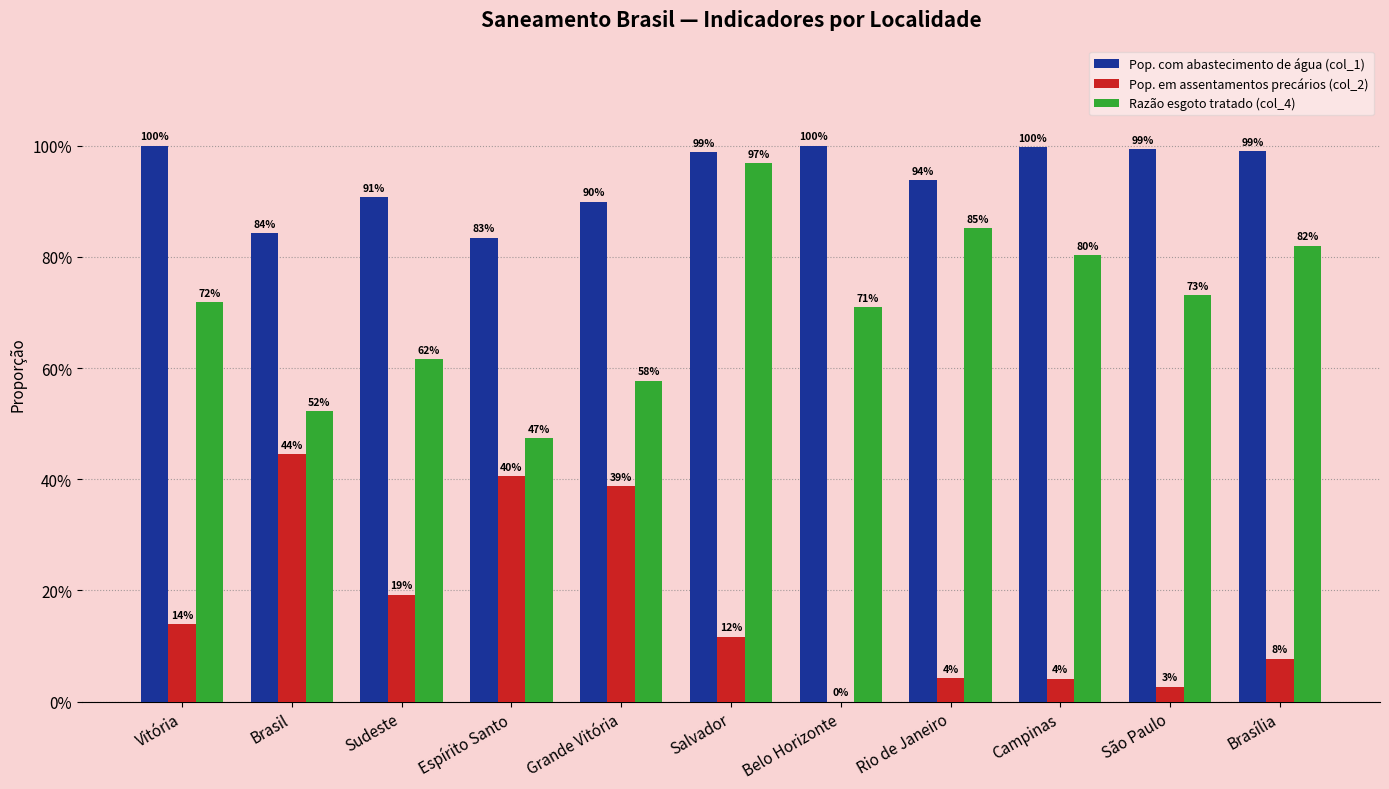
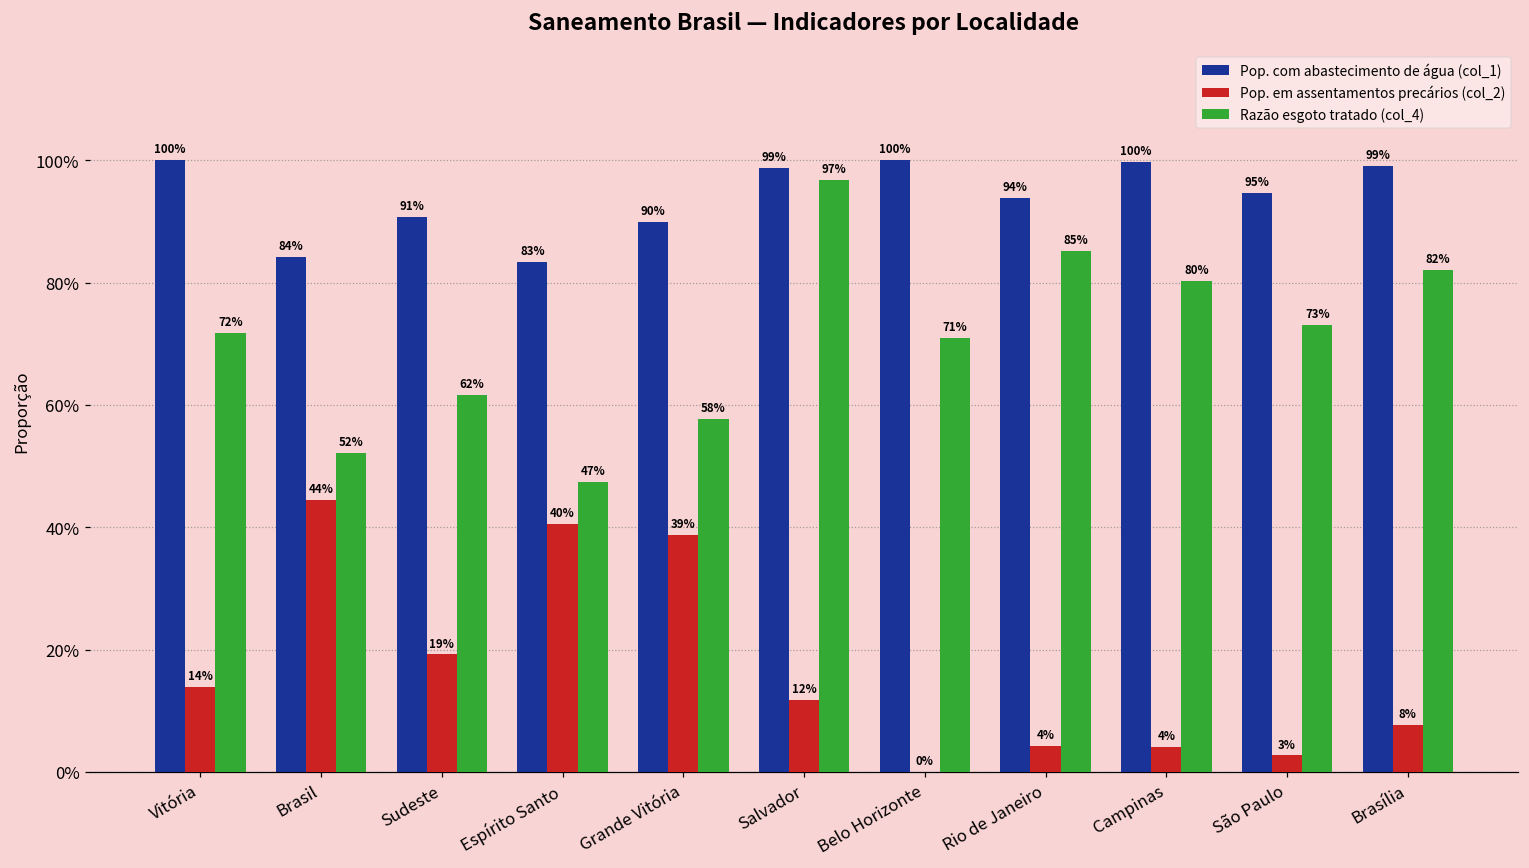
  {
    "Pop. com abastecimento de água (col_1)": {
      "Vitória": "100%",
      "Brasil": "84%",
      "Sudeste": "91%",
      "Espírito Santo": "83%",
      "Grande Vitória": "90%",
      "Salvador": "99%",
      "Belo Horizonte": "100%",
      "Rio de Janeiro": "94%",
      "Campinas": "100%",
-     "São Paulo": "99%",
+     "São Paulo": "95%",
      "Brasília": "99%"
    },
    "Pop. em assentamentos precários (col_2)": {
      "Vitória": "14%",
      "Brasil": "44%",
      "Sudeste": "19%",
      "Espírito Santo": "40%",
      "Grande Vitória": "39%",
      "Salvador": "12%",
      "Belo Horizonte": "0%",
      "Rio de Janeiro": "4%",
      "Campinas": "4%",
      "São Paulo": "3%",
      "Brasília": "8%"
    },
    "Razão esgoto tratado (col_4)": {
      "Vitória": "72%",
      "Brasil": "52%",
      "Sudeste": "62%",
      "Espírito Santo": "47%",
      "Grande Vitória": "58%",
      "Salvador": "97%",
      "Belo Horizonte": "71%",
      "Rio de Janeiro": "85%",
      "Campinas": "80%",
      "São Paulo": "73%",
      "Brasília": "82%"
    }
  }
